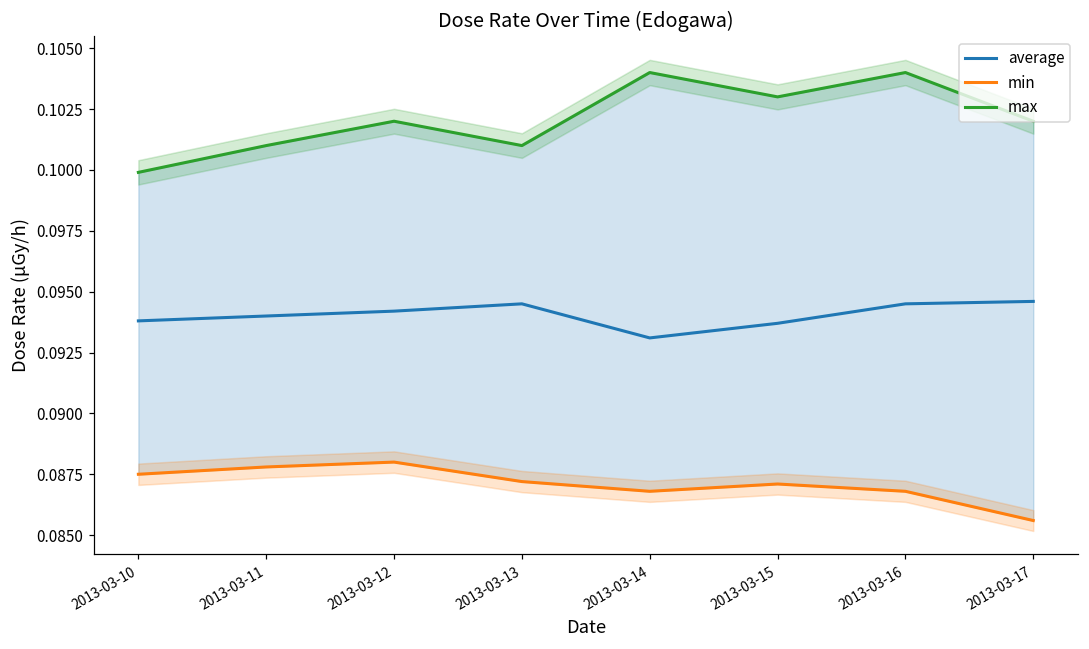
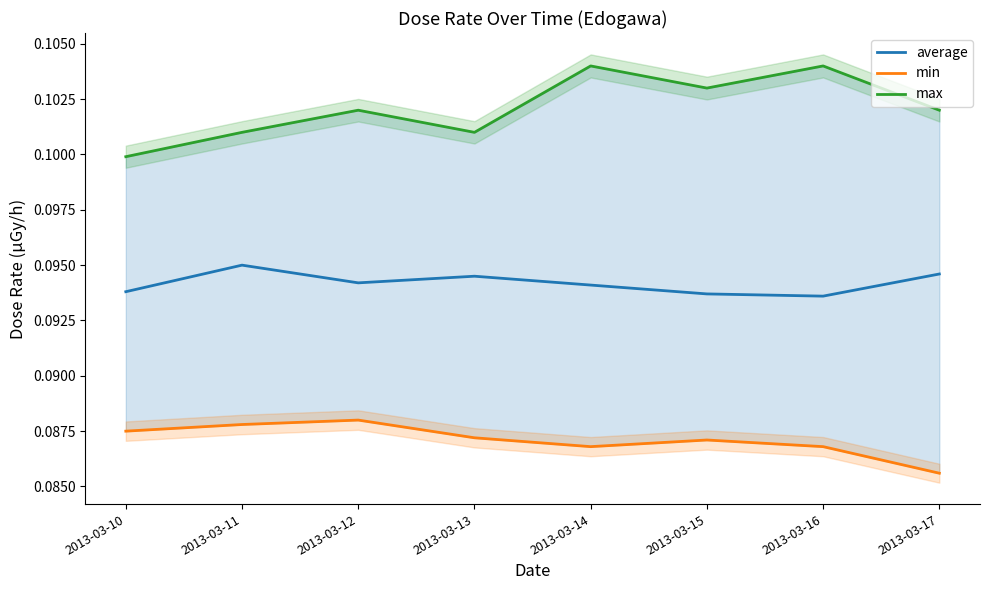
  {
    "average": {
      "2013-03-10": 0.0938,
-     "2013-03-11": 0.094,
+     "2013-03-11": 0.095,
      "2013-03-12": 0.0942,
      "2013-03-13": 0.0945,
-     "2013-03-14": 0.0931,
+     "2013-03-14": 0.0941,
      "2013-03-15": 0.0937,
-     "2013-03-16": 0.0945,
+     "2013-03-16": 0.0936,
      "2013-03-17": 0.0946
    }
  }
